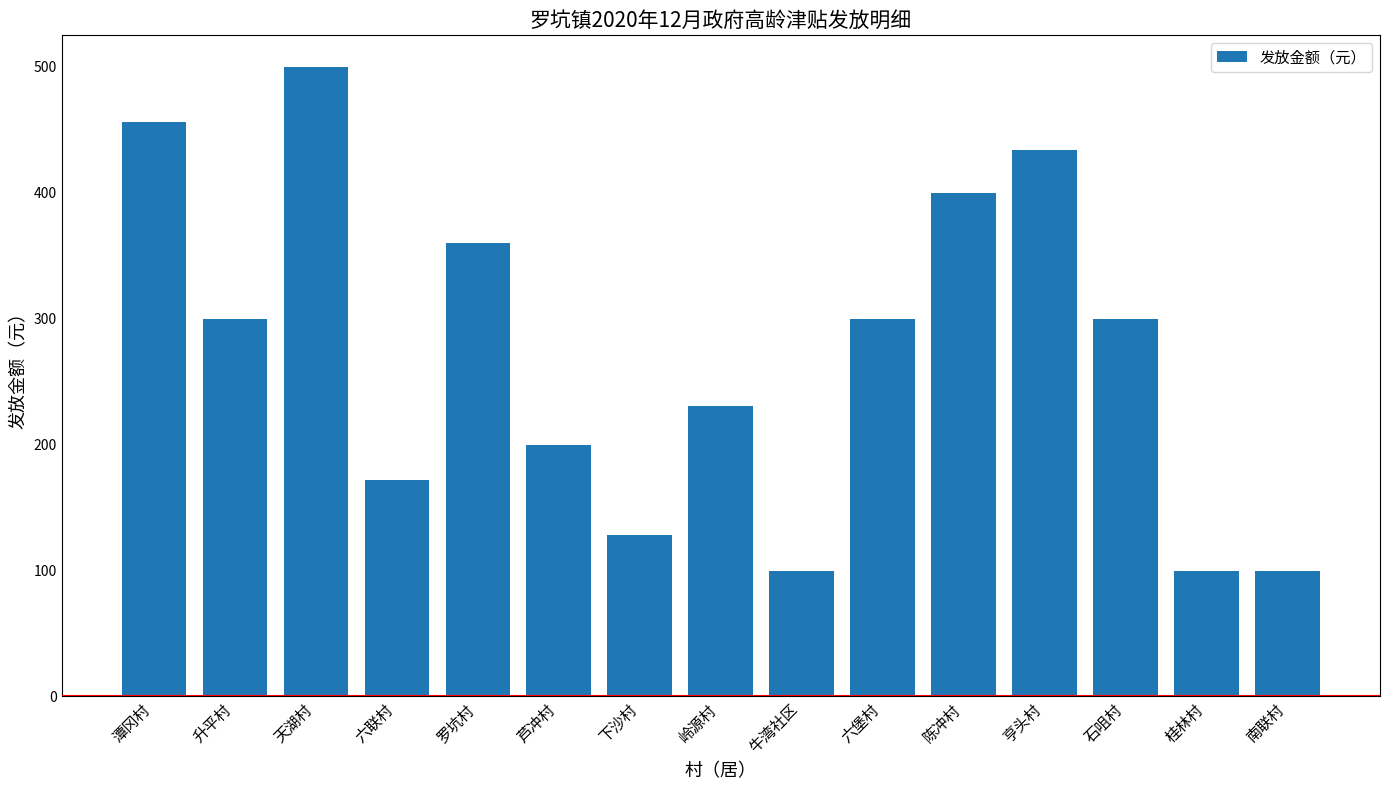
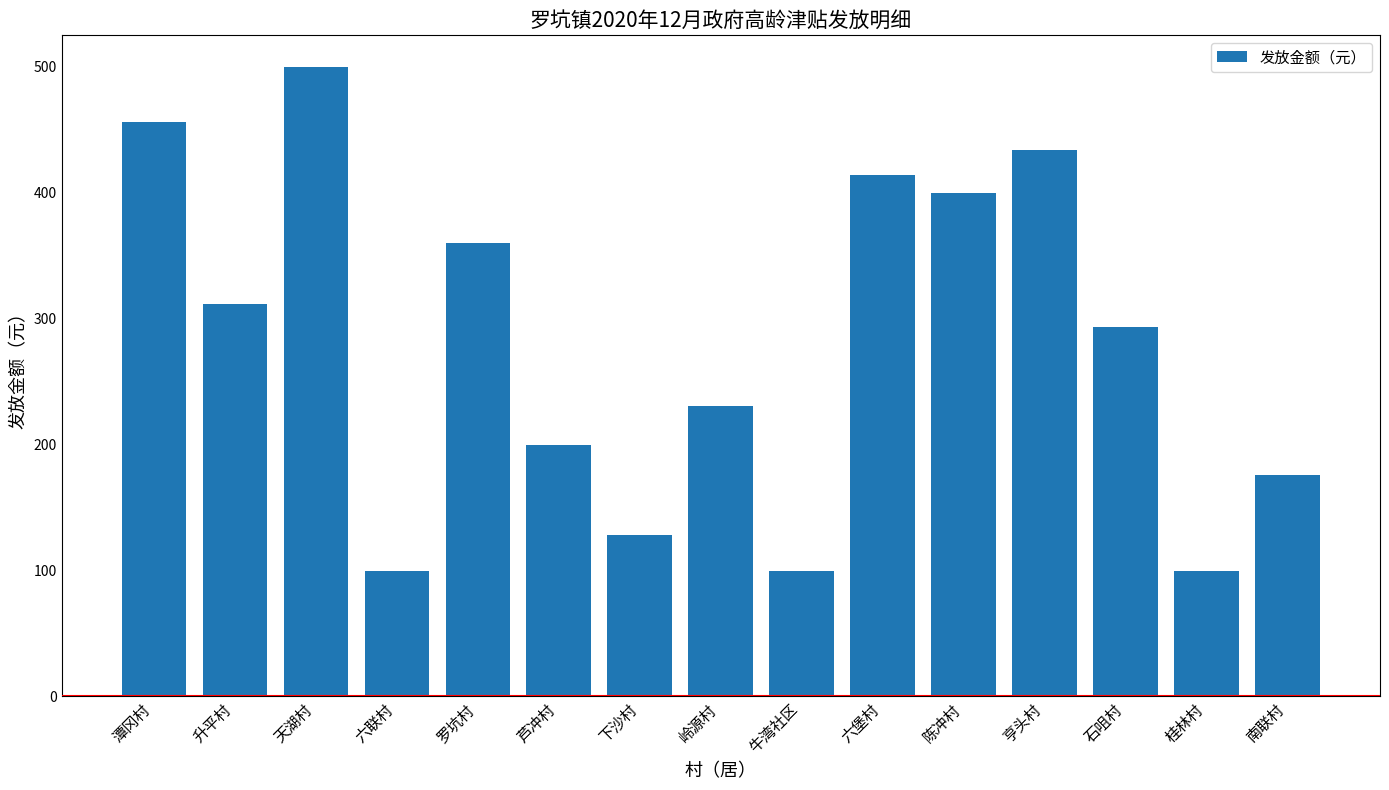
  {
    "潭冈村": 456,
-   "升平村": 300,
+   "升平村": 312,
    "天湖村": 500,
-   "六联村": 172,
+   "六联村": 100,
    "罗坑村": 360,
    "芦冲村": 200,
    "下沙村": 128,
    "岭源村": 231,
    "牛湾社区": 100,
-   "六堡村": 300,
+   "六堡村": 414,
    "陈冲村": 400,
    "亨头村": 434,
-   "石咀村": 300,
+   "石咀村": 293,
    "桂林村": 100,
-   "南联村": 100
+   "南联村": 176
  }
